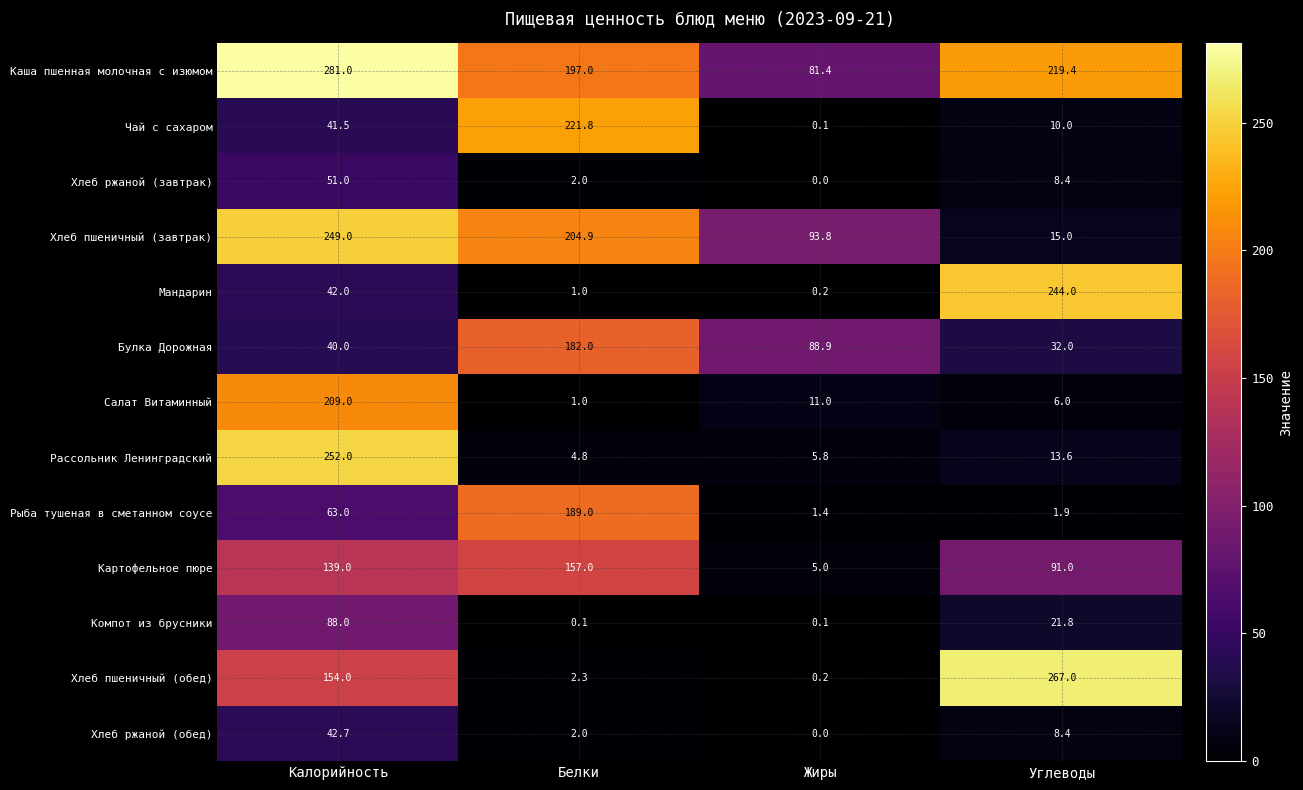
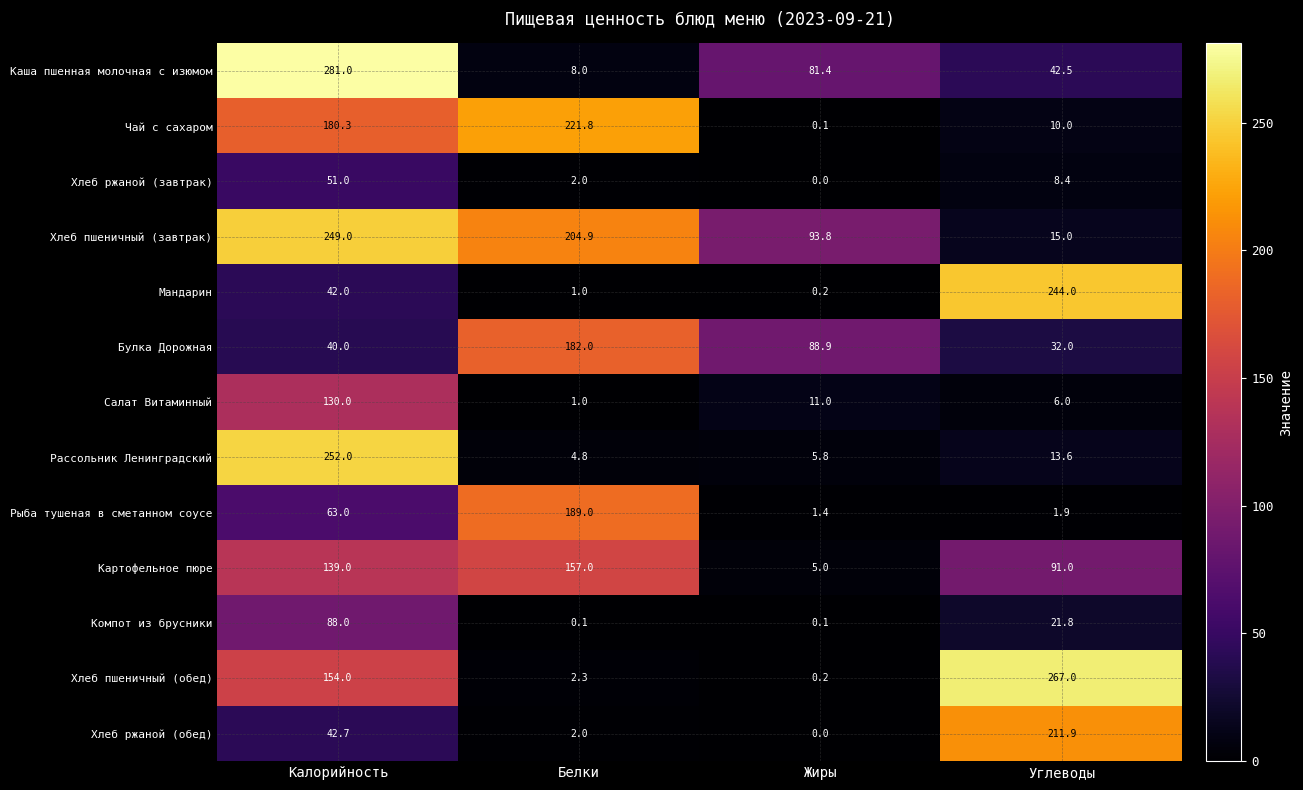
  {
    "Каша пшенная молочная с изюмом": {
      "Калорийность": 281.0,
-     "Белки": 197.0,
+     "Белки": 8.0,
      "Жиры": 81.4,
-     "Углеводы": 219.4
+     "Углеводы": 42.5
    },
    "Чай с сахаром": {
-     "Калорийность": 41.5,
+     "Калорийность": 180.3,
      "Белки": 221.8,
      "Жиры": 0.1,
      "Углеводы": 10.0
    },
    "Хлеб ржаной (завтрак)": {
      "Калорийность": 51.0,
      "Белки": 2.0,
      "Жиры": 0.0,
      "Углеводы": 8.4
    },
    "Хлеб пшеничный (завтрак)": {
      "Калорийность": 249.0,
      "Белки": 204.9,
      "Жиры": 93.8,
      "Углеводы": 15.0
    },
    "Мандарин": {
      "Калорийность": 42.0,
      "Белки": 1.0,
      "Жиры": 0.2,
      "Углеводы": 244.0
    },
    "Булка Дорожная": {
      "Калорийность": 40.0,
      "Белки": 182.0,
      "Жиры": 88.9,
      "Углеводы": 32.0
    },
    "Салат Витаминный": {
-     "Калорийность": 209.0,
+     "Калорийность": 130.0,
      "Белки": 1.0,
      "Жиры": 11.0,
      "Углеводы": 6.0
    },
    "Рассольник Ленинградский": {
      "Калорийность": 252.0,
      "Белки": 4.8,
      "Жиры": 5.8,
      "Углеводы": 13.6
    },
    "Рыба тушеная в сметанном соусе": {
      "Калорийность": 63.0,
      "Белки": 189.0,
      "Жиры": 1.4,
      "Углеводы": 1.9
    },
    "Картофельное пюре": {
      "Калорийность": 139.0,
      "Белки": 157.0,
      "Жиры": 5.0,
      "Углеводы": 91.0
    },
    "Компот из брусники": {
      "Калорийность": 88.0,
      "Белки": 0.1,
      "Жиры": 0.1,
      "Углеводы": 21.8
    },
    "Хлеб пшеничный (обед)": {
      "Калорийность": 154.0,
      "Белки": 2.3,
      "Жиры": 0.2,
      "Углеводы": 267.0
    },
    "Хлеб ржаной (обед)": {
      "Калорийность": 42.7,
      "Белки": 2.0,
      "Жиры": 0.0,
-     "Углеводы": 8.4
+     "Углеводы": 211.9
    }
  }
